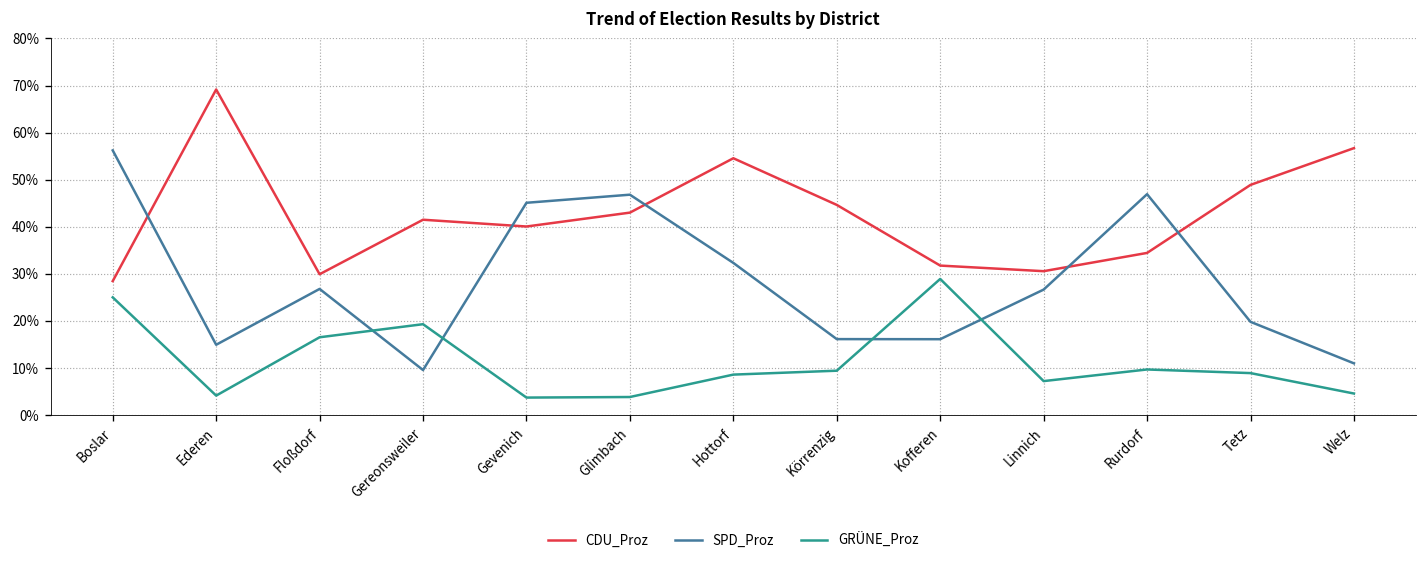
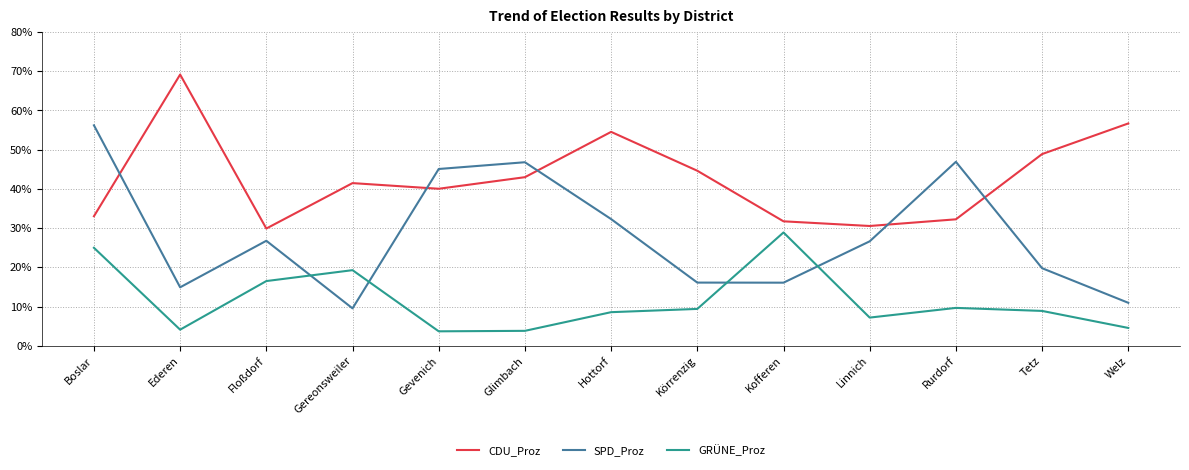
  {
    "CDU_Proz": {
-     "Boslar": "28%",
+     "Boslar": "33%",
      "Ederen": "69%",
      "Floßdorf": "30%",
      "Gereonsweiler": "41%",
      "Gevenich": "40%",
      "Glimbach": "43%",
      "Hottorf": "55%",
      "Körrenzig": "45%",
      "Kofferen": "32%",
      "Linnich": "31%",
-     "Rurdorf": "34%",
+     "Rurdorf": "32%",
      "Tetz": "49%",
      "Welz": "57%"
    }
  }
